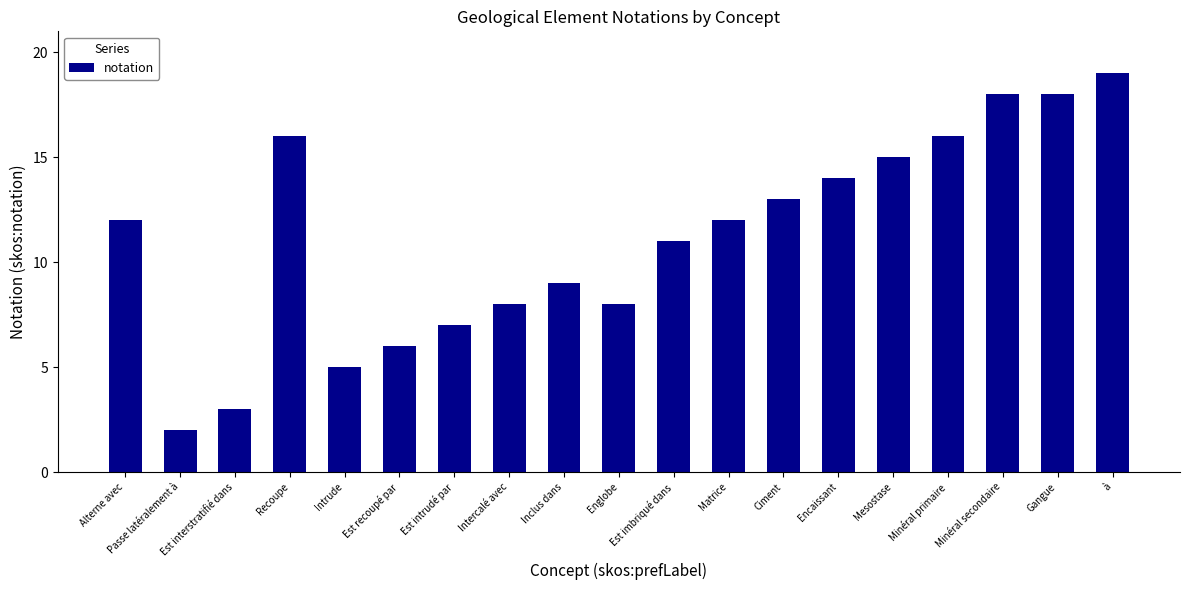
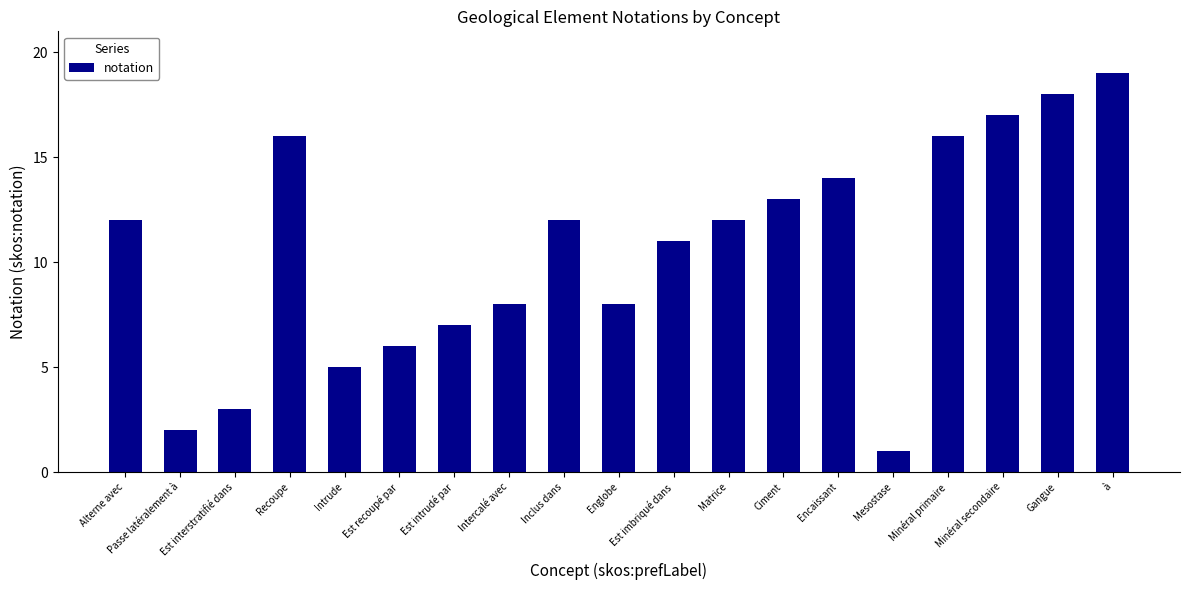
  {
    "Alterne avec": 12,
    "Passe latéralement à": 2,
    "Est interstratifié dans": 3,
    "Recoupe": 16,
    "Intrude": 5,
    "Est recoupé par": 6,
    "Est intrudé par": 7,
    "Intercalé avec": 8,
-   "Inclus dans": 9,
+   "Inclus dans": 12,
    "Englobe": 8,
    "Est imbriqué dans": 11,
    "Matrice": 12,
    "Ciment": 13,
    "Encaissant": 14,
-   "Mesostase": 15,
+   "Mesostase": 1,
    "Minéral primaire": 16,
-   "Minéral secondaire": 18,
+   "Minéral secondaire": 17,
    "Gangue": 18,
    "à": 19
  }
